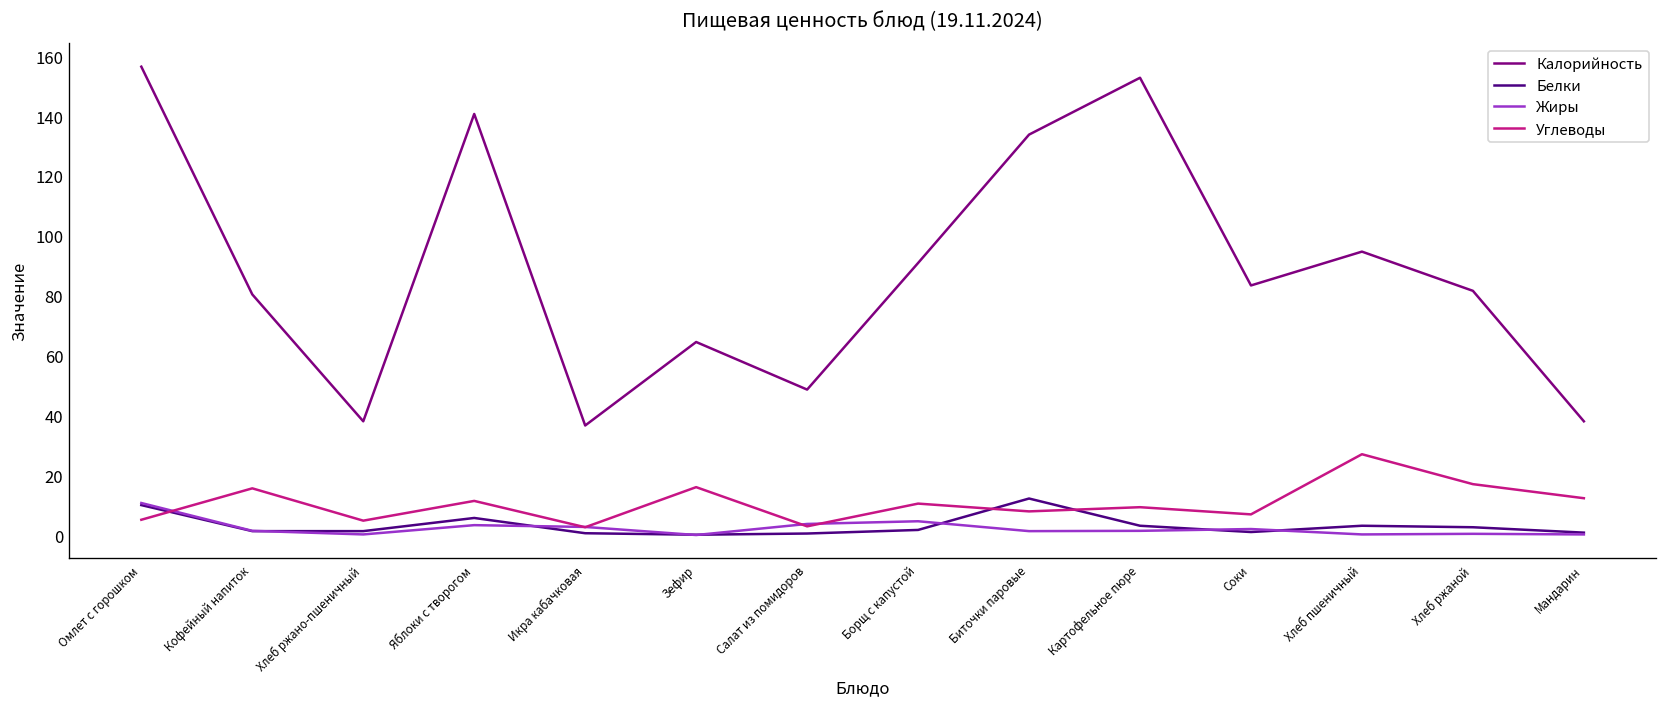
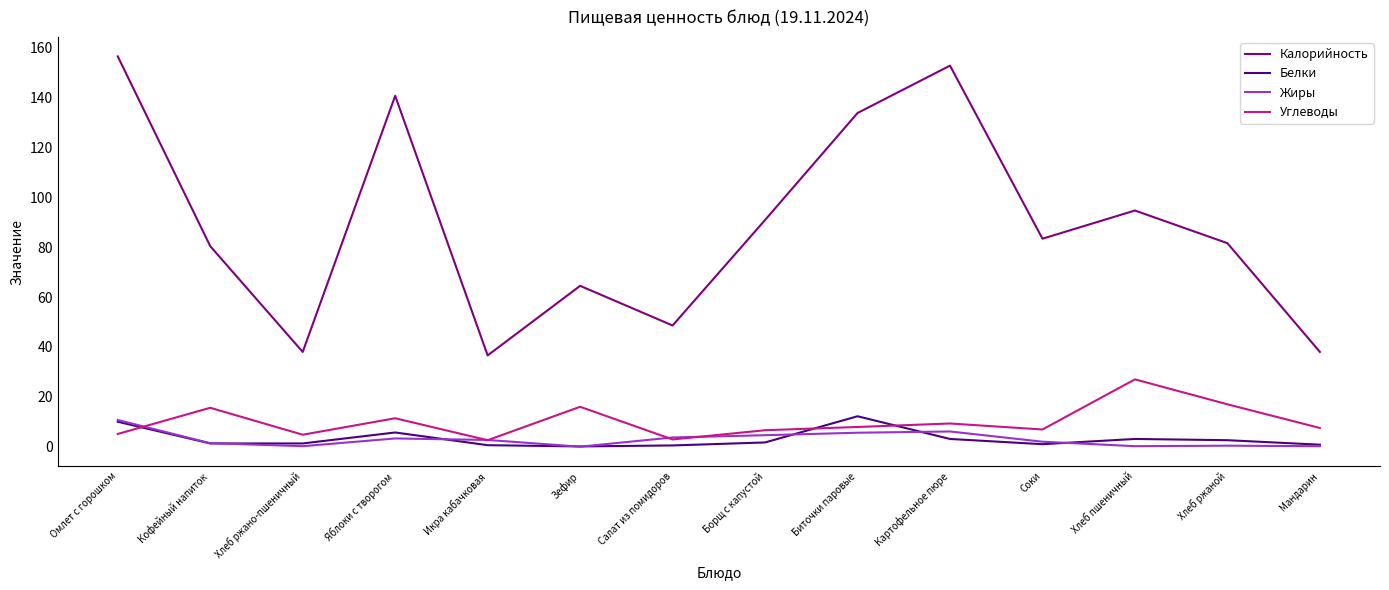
  {
    "Жиры": {
      "Хлеб ржано-пшеничный": 0,
      "Яблоки с творогом": 3,
      "Борщ с капустой": 5,
-     "Биточки паровые": 1,
-     "Картофельное пюре": 1,
+     "Биточки паровые": 6,
+     "Картофельное пюре": 6,
      "Хлеб пшеничный": 0,
      "Хлеб ржаной": 0
    },
    "Углеводы": {
      "Омлет с горошком": 5,
      "Кофейный напиток": 16,
      "Хлеб ржано-пшеничный": 5,
      "Яблоки с творогом": 11,
      "Зефир": 16,
-     "Борщ с капустой": 11,
+     "Борщ с капустой": 7,
      "Биточки паровые": 8,
      "Картофельное пюре": 9,
      "Соки": 7,
      "Хлеб пшеничный": 27,
      "Хлеб ржаной": 17,
-     "Мандарин": 12
+     "Мандарин": 8
    }
  }
